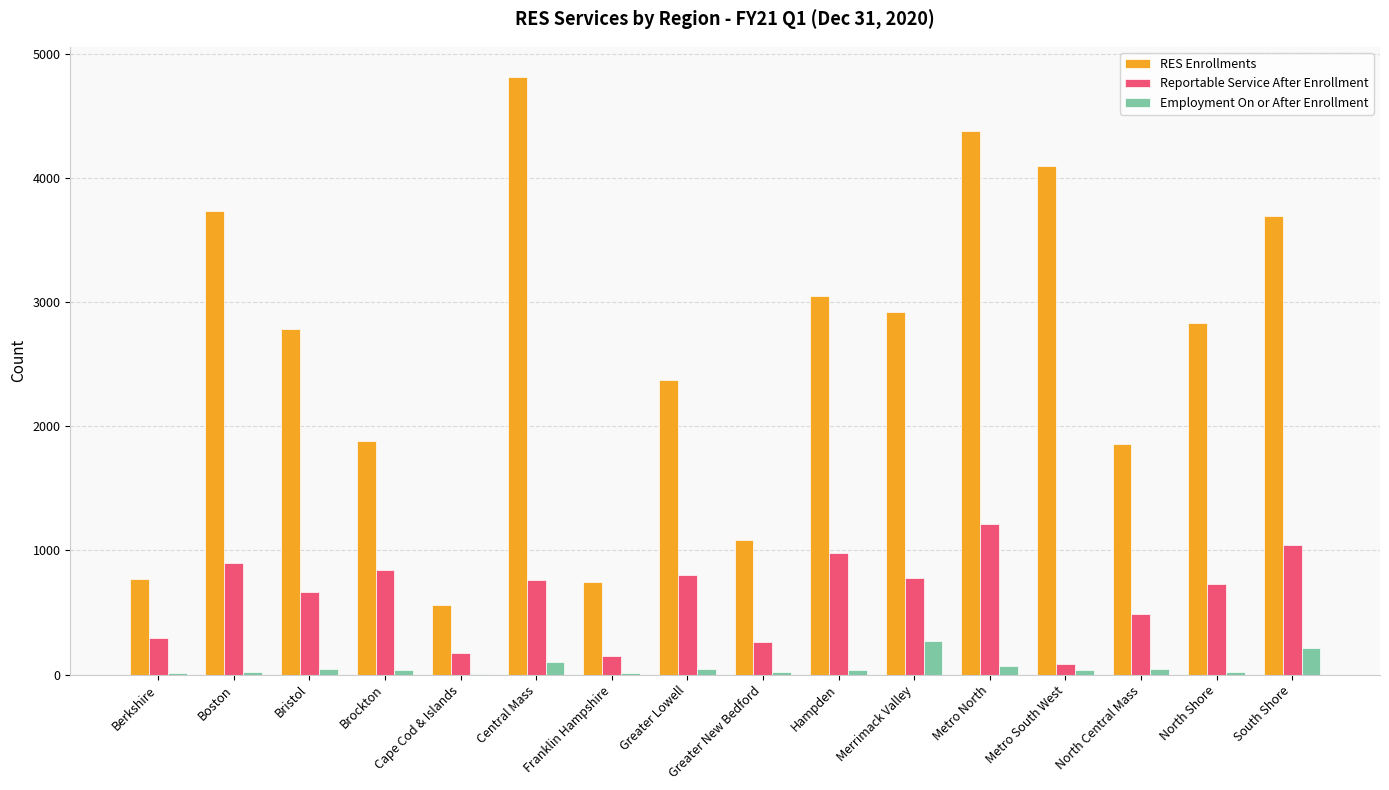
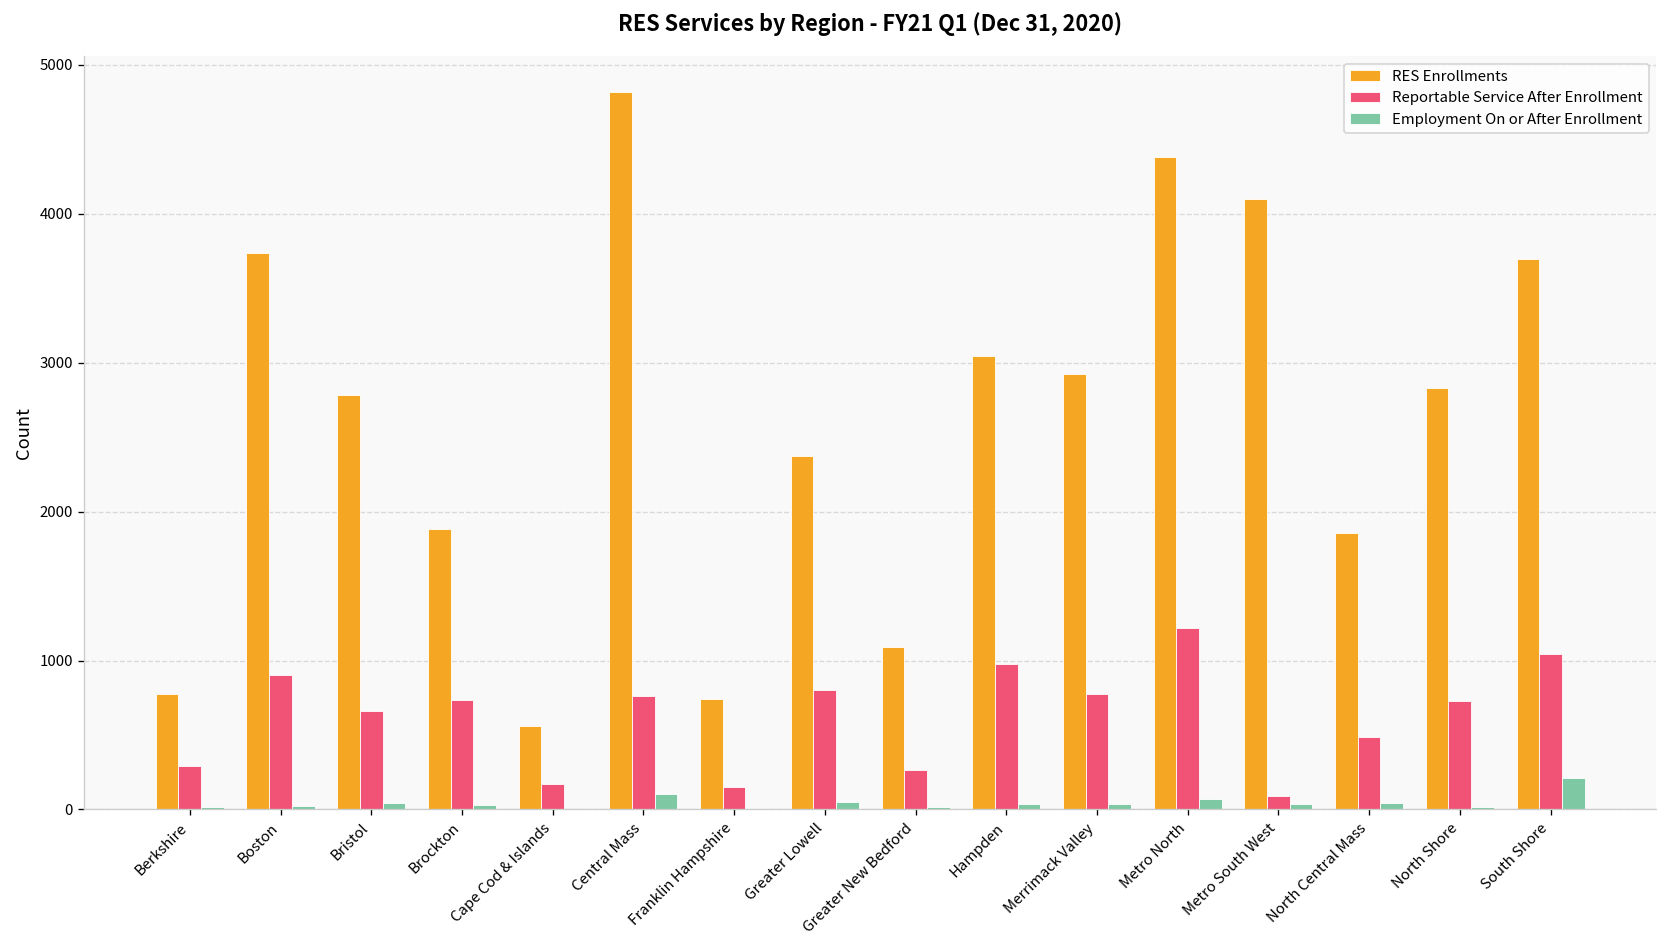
  {
    "RES Enrollments": {
      "Berkshire": 770,
      "Boston": 3740,
      "Bristol": 2780,
      "Brockton": 1880,
      "Cape Cod & Islands": 560,
      "Central Mass": 4820,
      "Franklin Hampshire": 740,
      "Greater Lowell": 2380,
      "Greater New Bedford": 1090,
      "Hampden": 3050,
      "Merrimack Valley": 2920,
      "Metro North": 4380,
      "Metro South West": 4100,
      "North Central Mass": 1860,
      "North Shore": 2830,
      "South Shore": 3700
    },
    "Reportable Service After Enrollment": {
      "Berkshire": 290,
      "Boston": 900,
      "Bristol": 660,
-     "Brockton": 840,
+     "Brockton": 740,
      "Cape Cod & Islands": 170,
      "Central Mass": 760,
      "Franklin Hampshire": 150,
      "Greater Lowell": 810,
      "Greater New Bedford": 260,
      "Hampden": 980,
      "Merrimack Valley": 780,
      "Metro North": 1220,
      "Metro South West": 90,
      "North Central Mass": 490,
      "North Shore": 730,
      "South Shore": 1050
    },
    "Employment On or After Enrollment": {
      "Boston": 20,
      "Bristol": 40,
      "Brockton": 30,
      "Central Mass": 100,
      "Greater Lowell": 50,
      "Hampden": 40,
-     "Merrimack Valley": 270,
+     "Merrimack Valley": 30,
      "Metro North": 70,
      "Metro South West": 40,
      "North Central Mass": 40,
      "South Shore": 210
    }
  }
